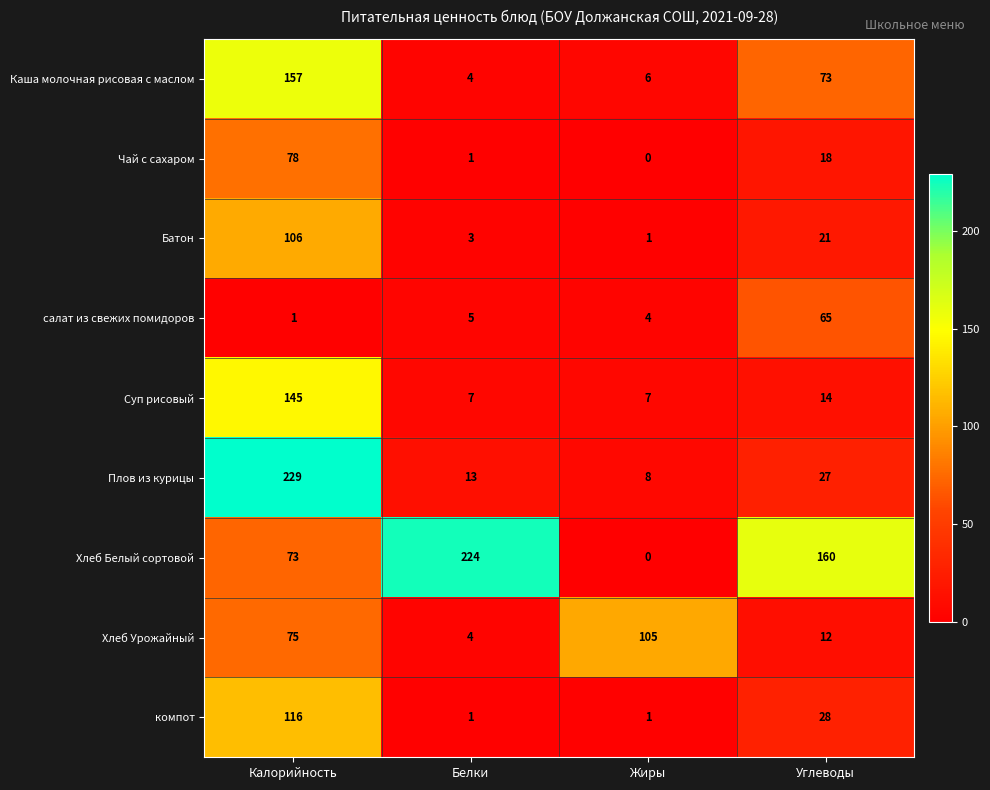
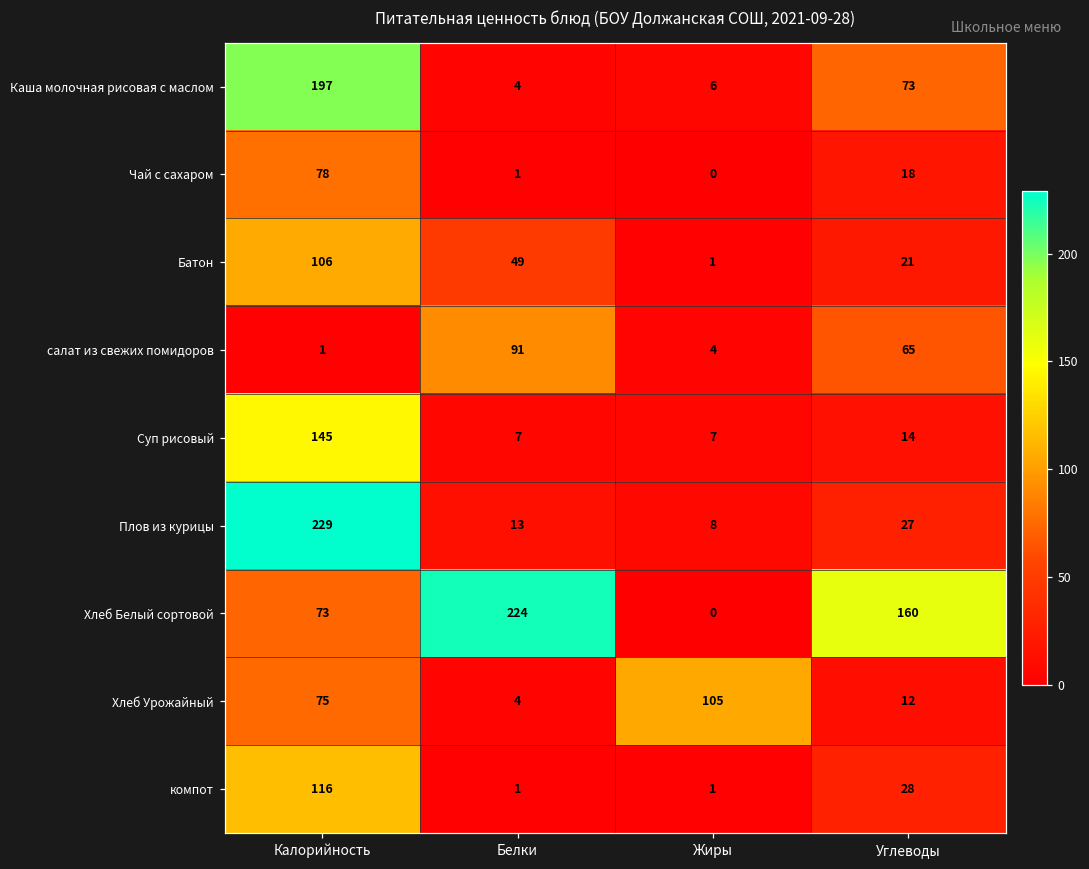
  {
    "Каша молочная рисовая с маслом": {
-     "Калорийность": 157,
+     "Калорийность": 197,
      "Белки": 4,
      "Жиры": 6,
      "Углеводы": 73
    },
    "Чай с сахаром": {
      "Калорийность": 78,
      "Белки": 1,
      "Жиры": 0,
      "Углеводы": 18
    },
    "Батон": {
      "Калорийность": 106,
-     "Белки": 3,
+     "Белки": 49,
      "Жиры": 1,
      "Углеводы": 21
    },
    "салат из свежих помидоров": {
      "Калорийность": 1,
-     "Белки": 5,
+     "Белки": 91,
      "Жиры": 4,
      "Углеводы": 65
    },
    "Суп рисовый": {
      "Калорийность": 145,
      "Белки": 7,
      "Жиры": 7,
      "Углеводы": 14
    },
    "Плов из курицы": {
      "Калорийность": 229,
      "Белки": 13,
      "Жиры": 8,
      "Углеводы": 27
    },
    "Хлеб Белый сортовой": {
      "Калорийность": 73,
      "Белки": 224,
      "Жиры": 0,
      "Углеводы": 160
    },
    "Хлеб Урожайный": {
      "Калорийность": 75,
      "Белки": 4,
      "Жиры": 105,
      "Углеводы": 12
    },
    "компот": {
      "Калорийность": 116,
      "Белки": 1,
      "Жиры": 1,
      "Углеводы": 28
    }
  }
